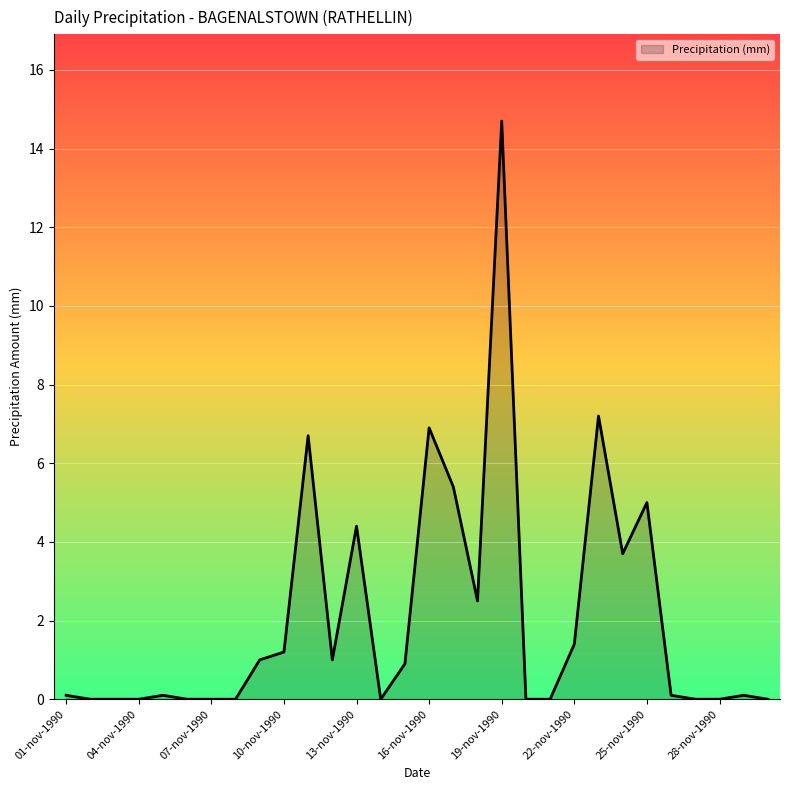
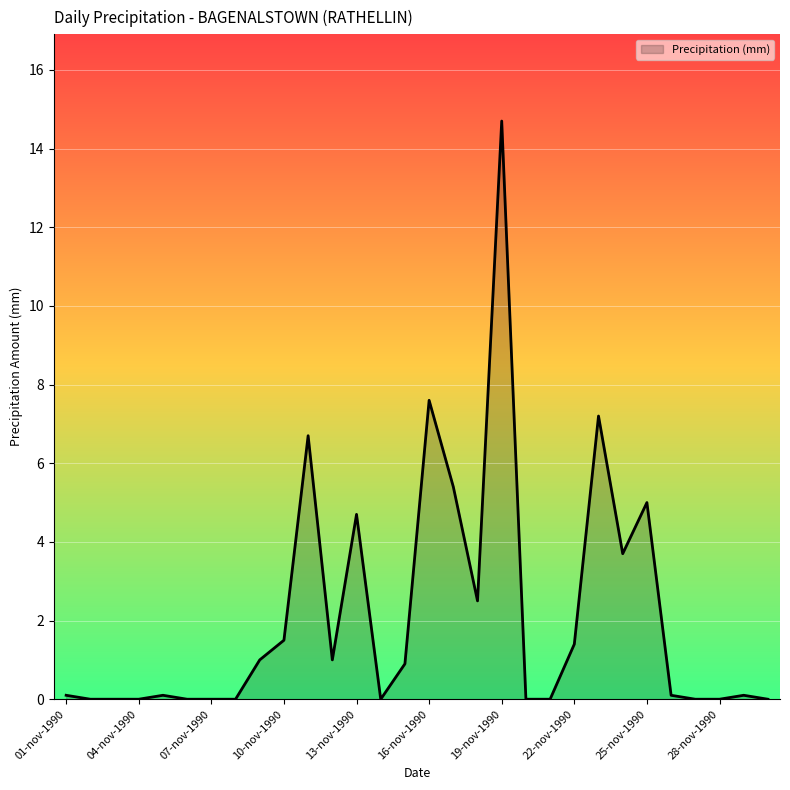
  {
    "01-nov-1990": 0.1,
    "04-nov-1990": 0.0,
    "07-nov-1990": 0.0,
-   "10-nov-1990": 1.2,
-   "13-nov-1990": 4.4,
-   "16-nov-1990": 6.9,
+   "10-nov-1990": 1.5,
+   "13-nov-1990": 4.7,
+   "16-nov-1990": 7.6,
    "19-nov-1990": 14.7,
    "22-nov-1990": 1.4,
    "25-nov-1990": 5.0,
    "28-nov-1990": 0.0
  }
